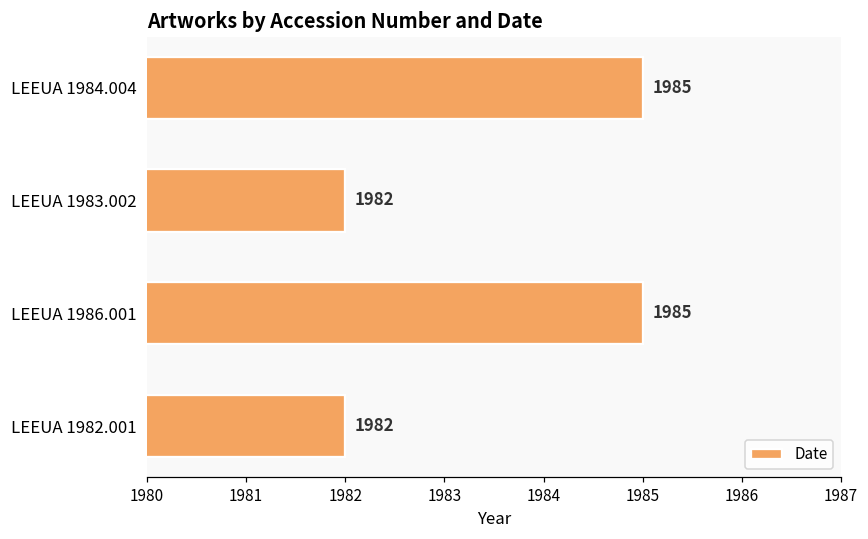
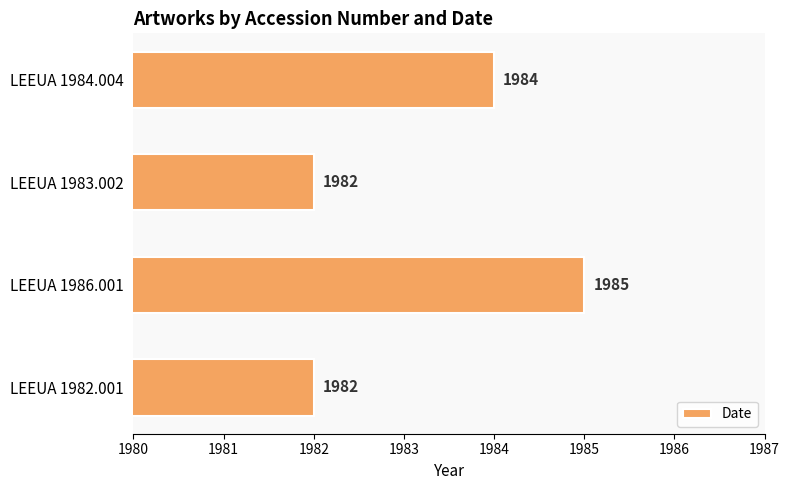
  {
-   "LEEUA 1984.004": 1985,
+   "LEEUA 1984.004": 1984,
    "LEEUA 1983.002": 1982,
    "LEEUA 1986.001": 1985,
    "LEEUA 1982.001": 1982
  }
